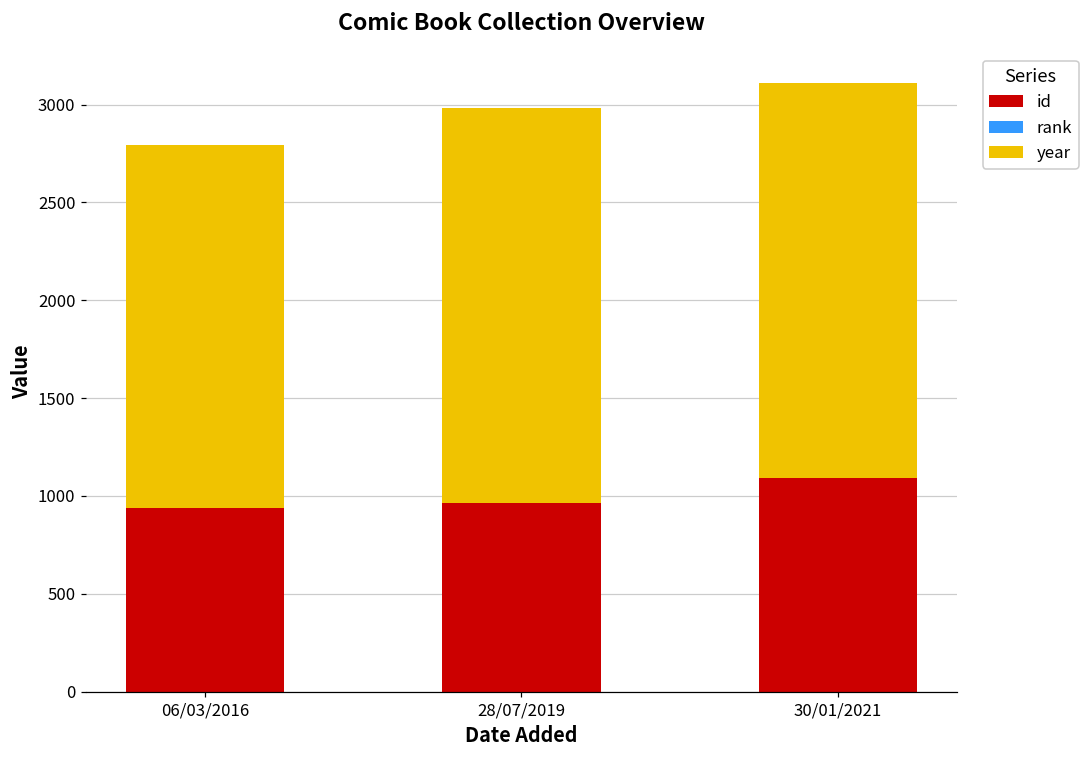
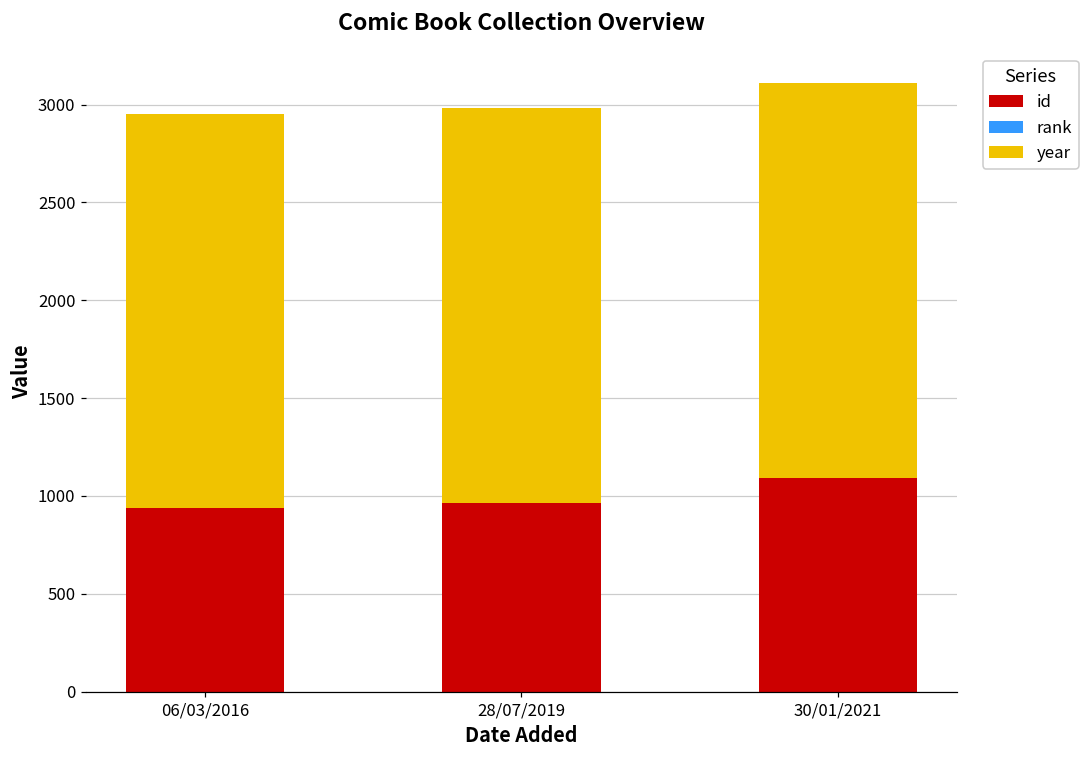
  {
    "rank": {
      "06/03/2016": 940,
      "28/07/2019": 970,
      "30/01/2021": 1090
    },
    "year": {
-     "06/03/2016": 1860,
+     "06/03/2016": 2020,
      "28/07/2019": 2020,
      "30/01/2021": 2020
    }
  }
